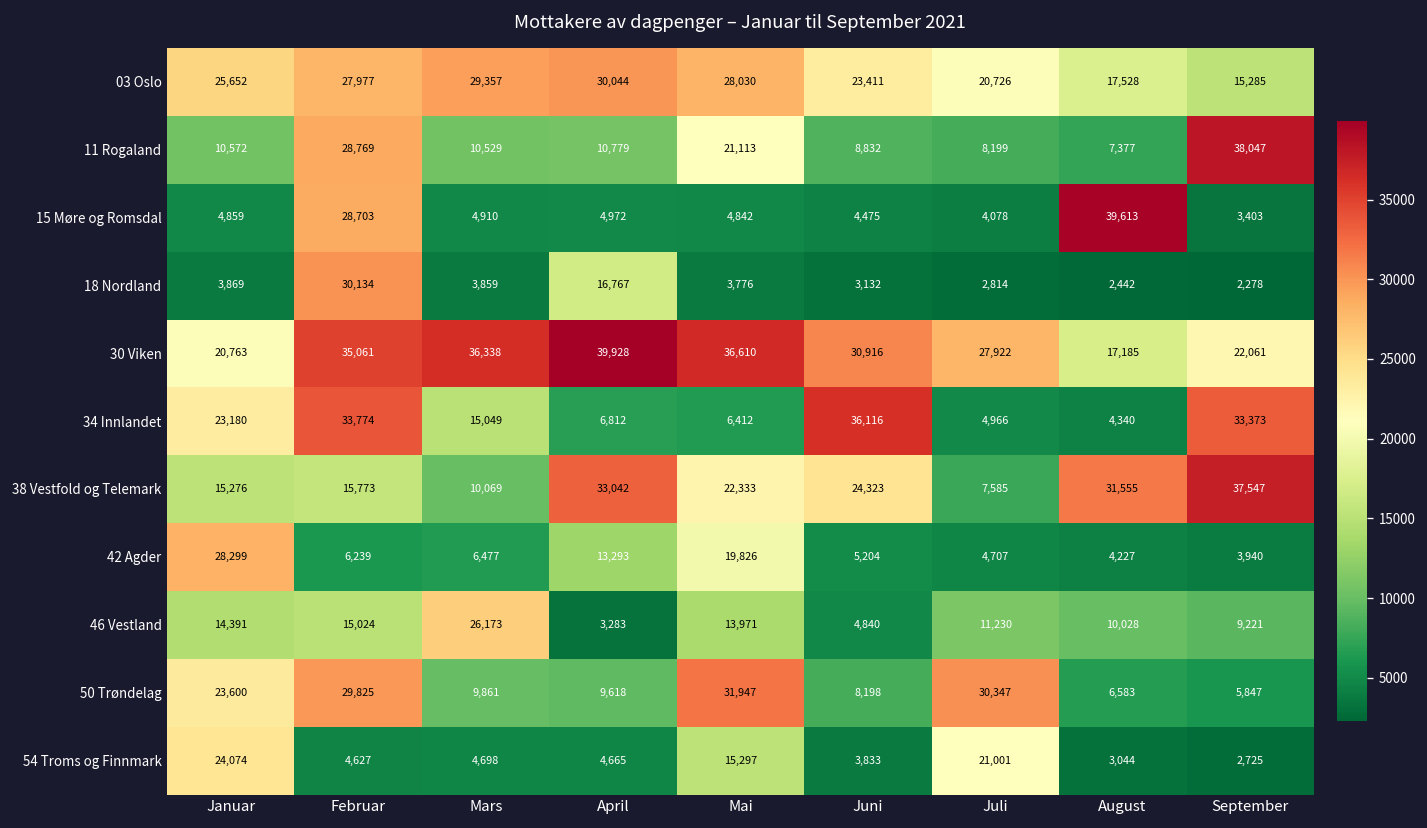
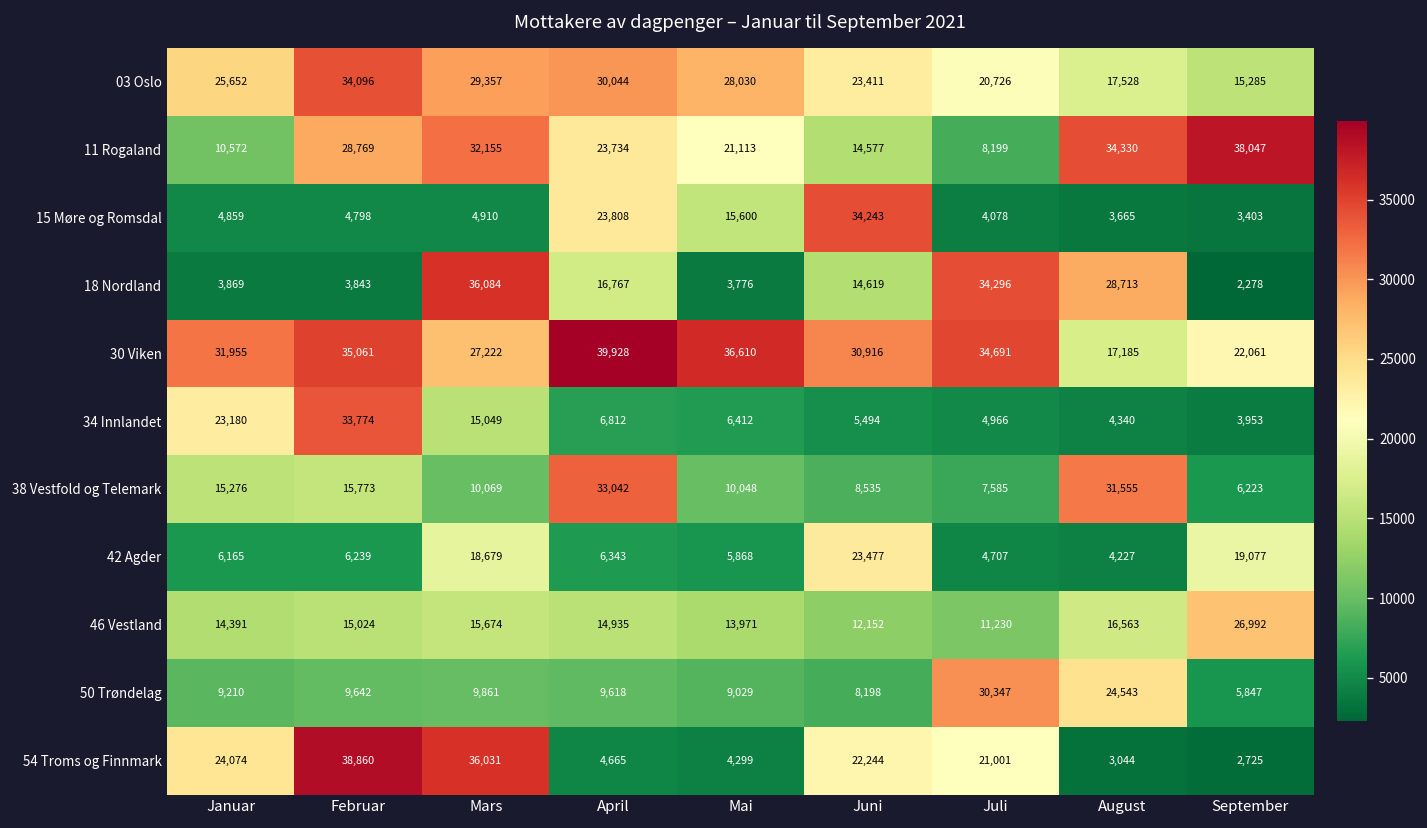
  {
    "03 Oslo": {
      "Januar": "25,652",
-     "Februar": "27,977",
+     "Februar": "34,096",
      "Mars": "29,357",
      "April": "30,044",
      "Mai": "28,030",
      "Juni": "23,411",
      "Juli": "20,726",
      "August": "17,528",
      "September": "15,285"
    },
    "11 Rogaland": {
      "Januar": "10,572",
      "Februar": "28,769",
-     "Mars": "10,529",
-     "April": "10,779",
+     "Mars": "32,155",
+     "April": "23,734",
      "Mai": "21,113",
-     "Juni": "8,832",
+     "Juni": "14,577",
      "Juli": "8,199",
-     "August": "7,377",
+     "August": "34,330",
      "September": "38,047"
    },
    "15 Møre og Romsdal": {
      "Januar": "4,859",
-     "Februar": "28,703",
+     "Februar": "4,798",
      "Mars": "4,910",
-     "April": "4,972",
-     "Mai": "4,842",
-     "Juni": "4,475",
+     "April": "23,808",
+     "Mai": "15,600",
+     "Juni": "34,243",
      "Juli": "4,078",
-     "August": "39,613",
+     "August": "3,665",
      "September": "3,403"
    },
    "18 Nordland": {
      "Januar": "3,869",
-     "Februar": "30,134",
-     "Mars": "3,859",
+     "Februar": "3,843",
+     "Mars": "36,084",
      "April": "16,767",
      "Mai": "3,776",
-     "Juni": "3,132",
-     "Juli": "2,814",
-     "August": "2,442",
+     "Juni": "14,619",
+     "Juli": "34,296",
+     "August": "28,713",
      "September": "2,278"
    },
    "30 Viken": {
-     "Januar": "20,763",
+     "Januar": "31,955",
      "Februar": "35,061",
-     "Mars": "36,338",
+     "Mars": "27,222",
      "April": "39,928",
      "Mai": "36,610",
      "Juni": "30,916",
-     "Juli": "27,922",
+     "Juli": "34,691",
      "August": "17,185",
      "September": "22,061"
    },
    "34 Innlandet": {
      "Januar": "23,180",
      "Februar": "33,774",
      "Mars": "15,049",
      "April": "6,812",
      "Mai": "6,412",
-     "Juni": "36,116",
+     "Juni": "5,494",
      "Juli": "4,966",
      "August": "4,340",
-     "September": "33,373"
+     "September": "3,953"
    },
    "38 Vestfold og Telemark": {
      "Januar": "15,276",
      "Februar": "15,773",
      "Mars": "10,069",
      "April": "33,042",
-     "Mai": "22,333",
-     "Juni": "24,323",
+     "Mai": "10,048",
+     "Juni": "8,535",
      "Juli": "7,585",
      "August": "31,555",
-     "September": "37,547"
+     "September": "6,223"
    },
    "42 Agder": {
-     "Januar": "28,299",
+     "Januar": "6,165",
      "Februar": "6,239",
-     "Mars": "6,477",
-     "April": "13,293",
-     "Mai": "19,826",
-     "Juni": "5,204",
+     "Mars": "18,679",
+     "April": "6,343",
+     "Mai": "5,868",
+     "Juni": "23,477",
      "Juli": "4,707",
      "August": "4,227",
-     "September": "3,940"
+     "September": "19,077"
    },
    "46 Vestland": {
      "Januar": "14,391",
      "Februar": "15,024",
-     "Mars": "26,173",
-     "April": "3,283",
+     "Mars": "15,674",
+     "April": "14,935",
      "Mai": "13,971",
-     "Juni": "4,840",
+     "Juni": "12,152",
      "Juli": "11,230",
-     "August": "10,028",
-     "September": "9,221"
+     "August": "16,563",
+     "September": "26,992"
    },
    "50 Trøndelag": {
-     "Januar": "23,600",
-     "Februar": "29,825",
+     "Januar": "9,210",
+     "Februar": "9,642",
      "Mars": "9,861",
      "April": "9,618",
-     "Mai": "31,947",
+     "Mai": "9,029",
      "Juni": "8,198",
      "Juli": "30,347",
-     "August": "6,583",
+     "August": "24,543",
      "September": "5,847"
    },
    "54 Troms og Finnmark": {
      "Januar": "24,074",
-     "Februar": "4,627",
-     "Mars": "4,698",
+     "Februar": "38,860",
+     "Mars": "36,031",
      "April": "4,665",
-     "Mai": "15,297",
-     "Juni": "3,833",
+     "Mai": "4,299",
+     "Juni": "22,244",
      "Juli": "21,001",
      "August": "3,044",
      "September": "2,725"
    }
  }
